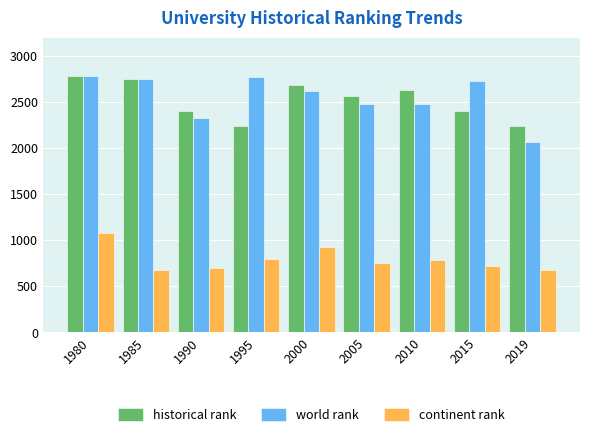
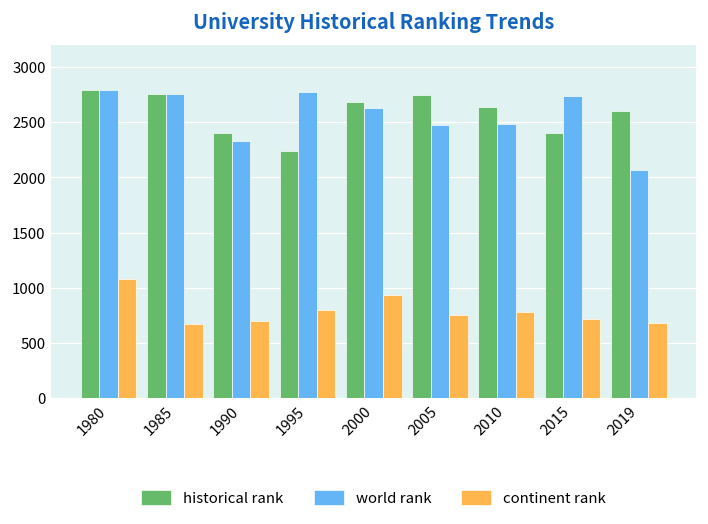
  {
    "historical rank": {
      "1980": 2800,
      "1985": 2800,
      "1990": 2400,
      "1995": 2200,
      "2000": 2700,
-     "2005": 2600,
+     "2005": 2700,
      "2010": 2600,
      "2015": 2400,
-     "2019": 2200
+     "2019": 2600
    },
    "world rank": {
      "1980": 2800,
      "1985": 2800,
      "1990": 2300,
      "1995": 2800,
      "2000": 2600,
      "2005": 2500,
      "2010": 2500,
      "2015": 2700,
      "2019": 2100
    },
    "continent rank": {
      "1980": 1100,
      "1985": 700,
      "1990": 700,
      "1995": 800,
      "2000": 900,
      "2005": 800,
      "2010": 800,
      "2015": 700,
      "2019": 700
    }
  }
